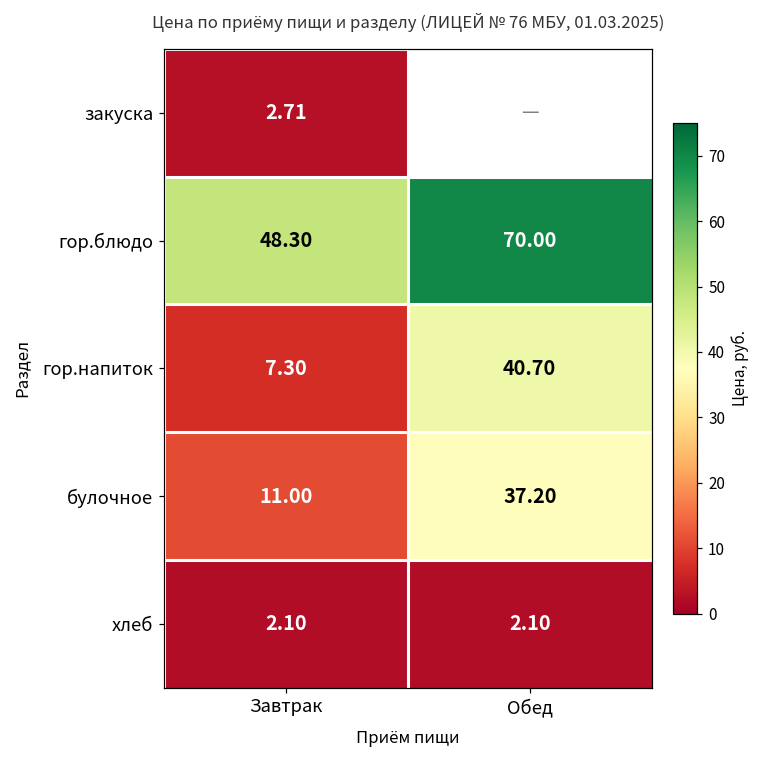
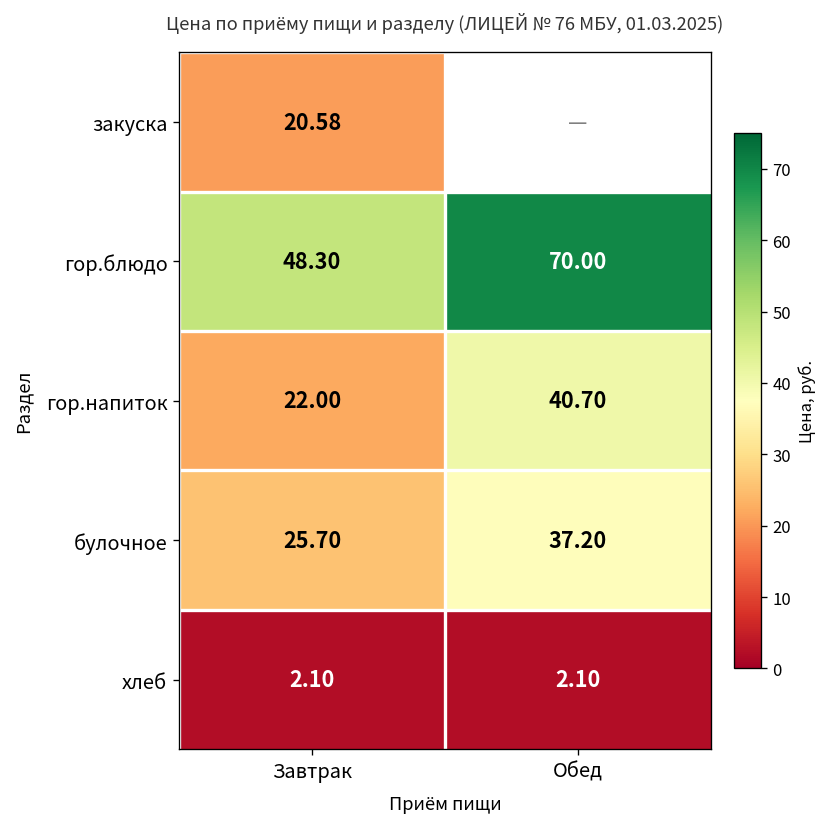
  {
    "закуска": {
-     "Завтрак": 2.71
+     "Завтрак": 20.58
    },
    "гор.блюдо": {
      "Завтрак": 48.30,
      "Обед": 70.00
    },
    "гор.напиток": {
-     "Завтрак": 7.30,
+     "Завтрак": 22.00,
      "Обед": 40.70
    },
    "булочное": {
-     "Завтрак": 11.00,
+     "Завтрак": 25.70,
      "Обед": 37.20
    },
    "хлеб": {
      "Завтрак": 2.10,
      "Обед": 2.10
    }
  }
